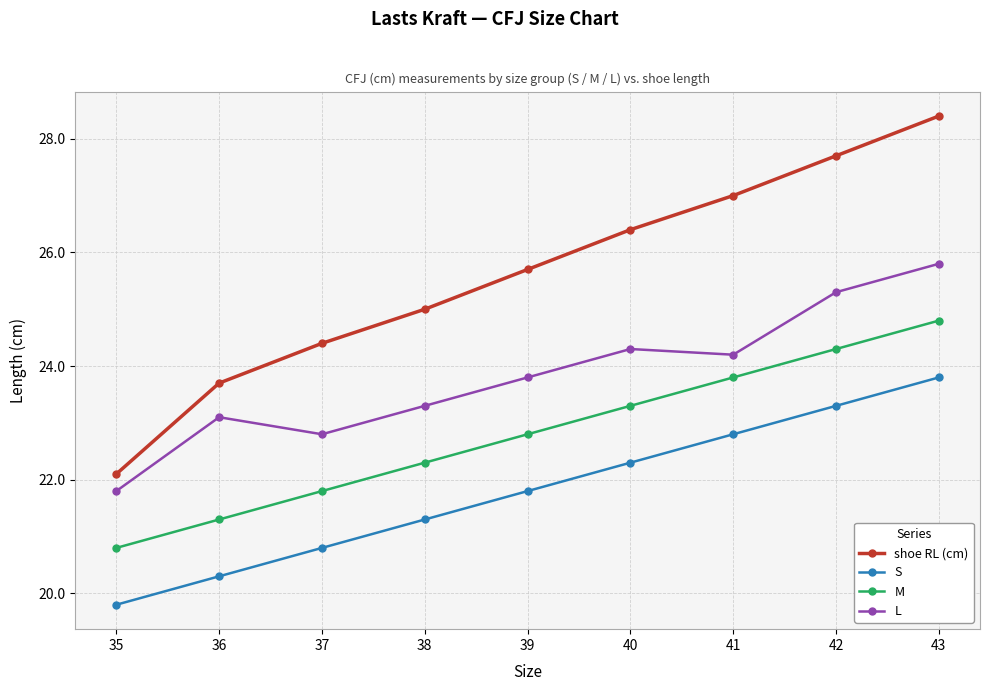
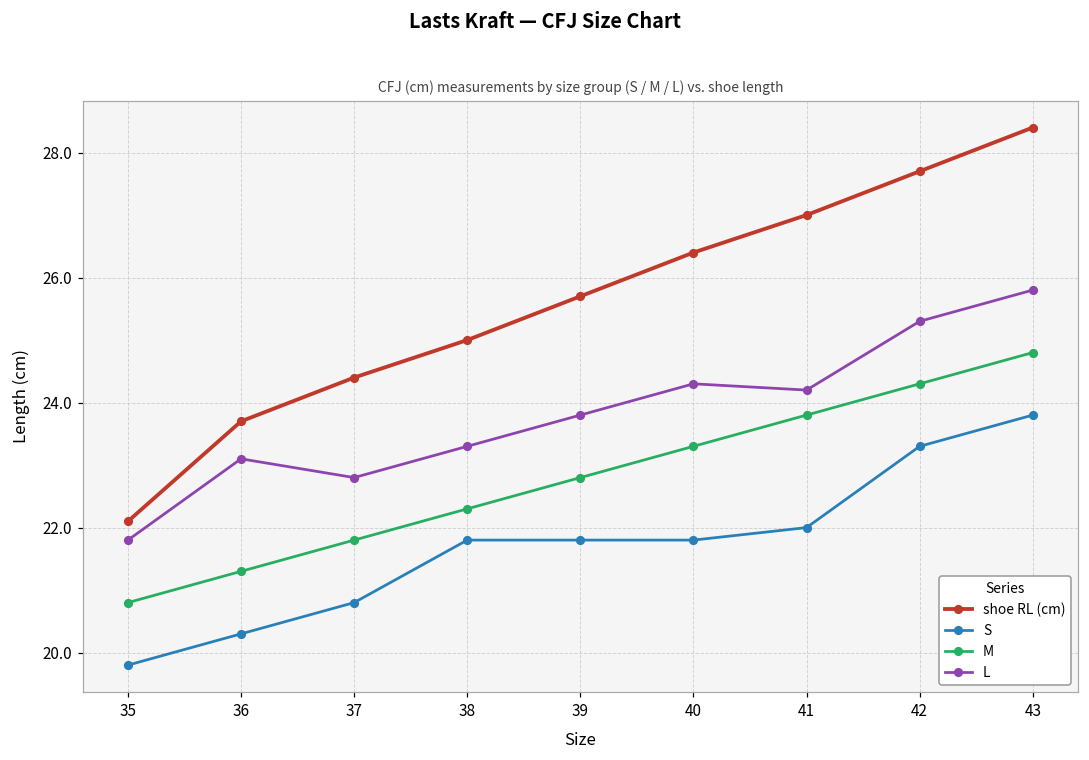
  {
    "shoe RL (cm)": {
      "35": 22.1,
      "36": 23.7,
      "37": 24.4,
      "38": 25.0,
      "39": 25.7,
      "40": 26.4,
      "41": 27.0,
      "42": 27.7,
      "43": 28.4
    },
    "S": {
      "35": 19.8,
      "36": 20.3,
      "37": 20.8,
-     "38": 21.3,
+     "38": 21.8,
      "39": 21.8,
-     "40": 22.3,
-     "41": 22.8,
+     "40": 21.8,
+     "41": 22.0,
      "42": 23.3,
      "43": 23.8
    },
    "M": {
      "35": 20.8,
      "36": 21.3,
      "37": 21.8,
      "38": 22.3,
      "39": 22.8,
      "40": 23.3,
      "41": 23.8,
      "42": 24.3,
      "43": 24.8
    },
    "L": {
      "35": 21.8,
      "36": 23.1,
      "37": 22.8,
      "38": 23.3,
      "39": 23.8,
      "40": 24.3,
      "41": 24.2,
      "42": 25.3,
      "43": 25.8
    }
  }
